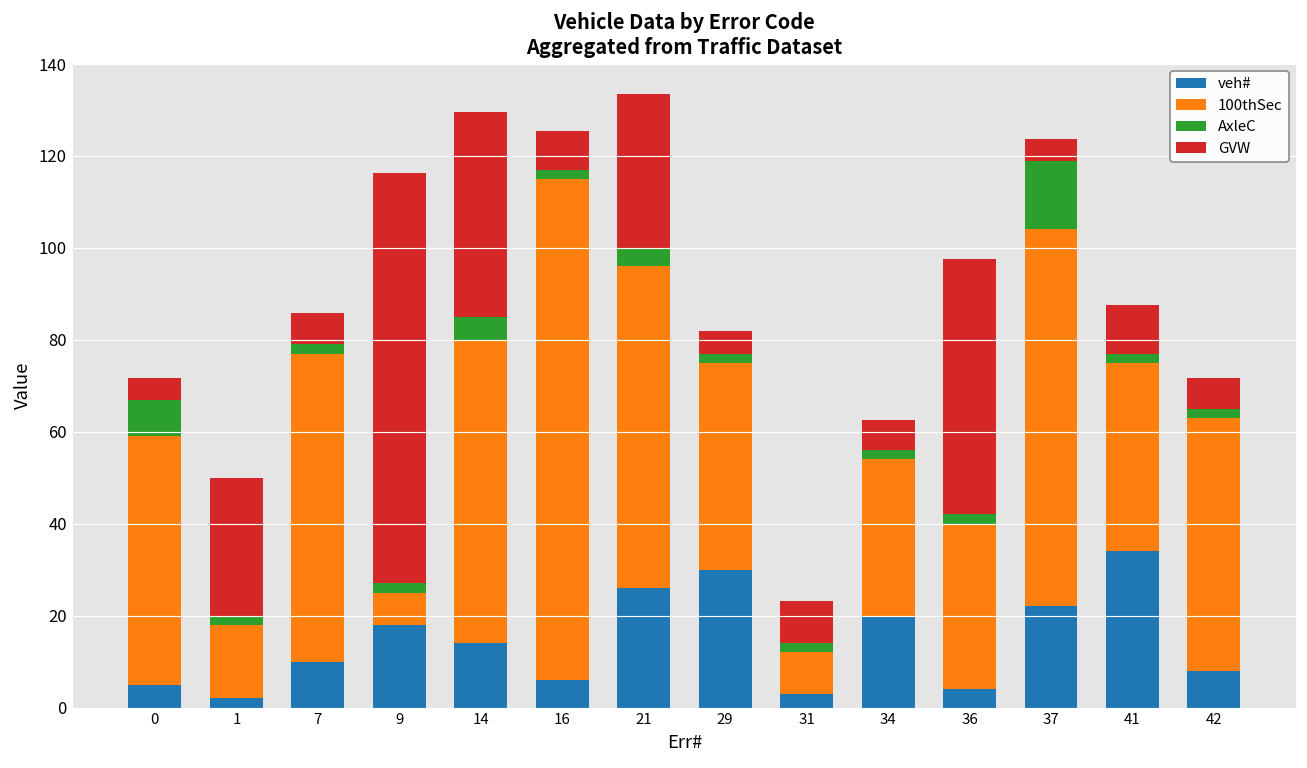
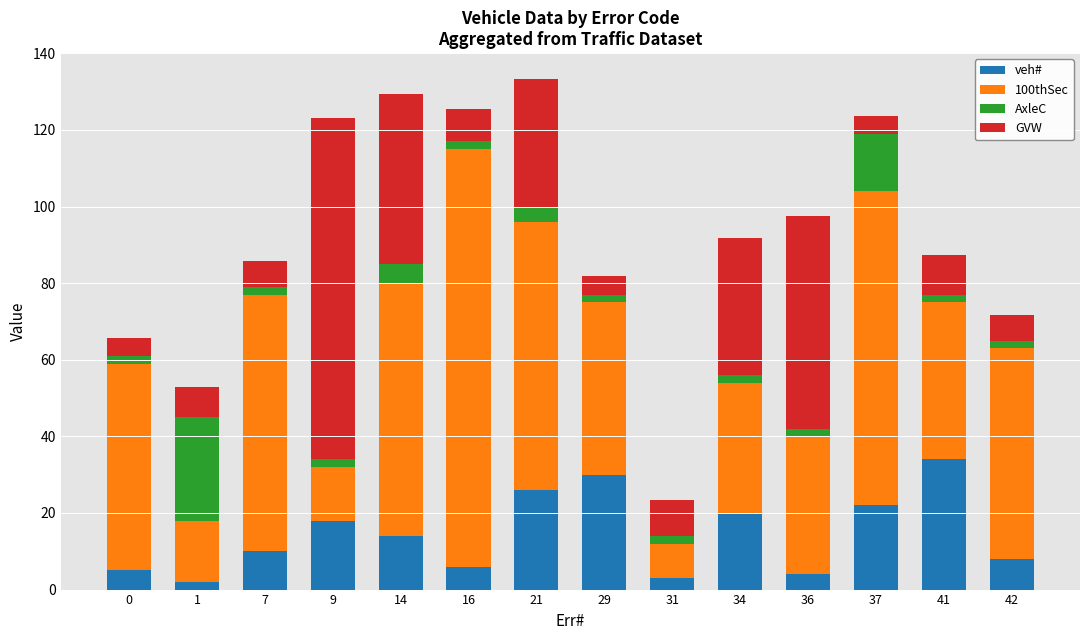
  {
    "veh#": {
      "0": 5,
      "1": 2,
      "7": 10,
      "9": 18,
      "14": 14,
      "16": 6,
      "21": 26,
      "29": 30,
      "31": 3,
      "34": 20,
      "36": 4,
      "37": 22,
      "41": 34,
      "42": 8
    },
    "100thSec": {
      "0": 54,
      "1": 16,
      "7": 67,
-     "9": 7,
+     "9": 14,
      "14": 66,
      "16": 109,
      "21": 70,
      "29": 45,
      "31": 9,
      "34": 34,
      "36": 36,
      "37": 82,
      "41": 41,
      "42": 55
    },
    "AxleC": {
-     "0": 8,
-     "1": 2,
+     "0": 2,
+     "1": 27,
      "7": 2,
      "9": 2,
      "14": 5,
      "16": 2,
      "21": 4,
      "29": 2,
      "31": 2,
      "34": 2,
      "36": 2,
      "37": 15,
      "41": 2,
      "42": 2
    },
    "GVW": {
      "0": 5,
-     "1": 30,
+     "1": 8,
      "7": 7,
      "9": 89,
      "14": 45,
      "16": 8,
      "21": 33,
      "29": 5,
      "31": 9,
-     "34": 7,
+     "34": 36,
      "36": 56,
      "37": 5,
      "41": 10,
      "42": 7
    }
  }
